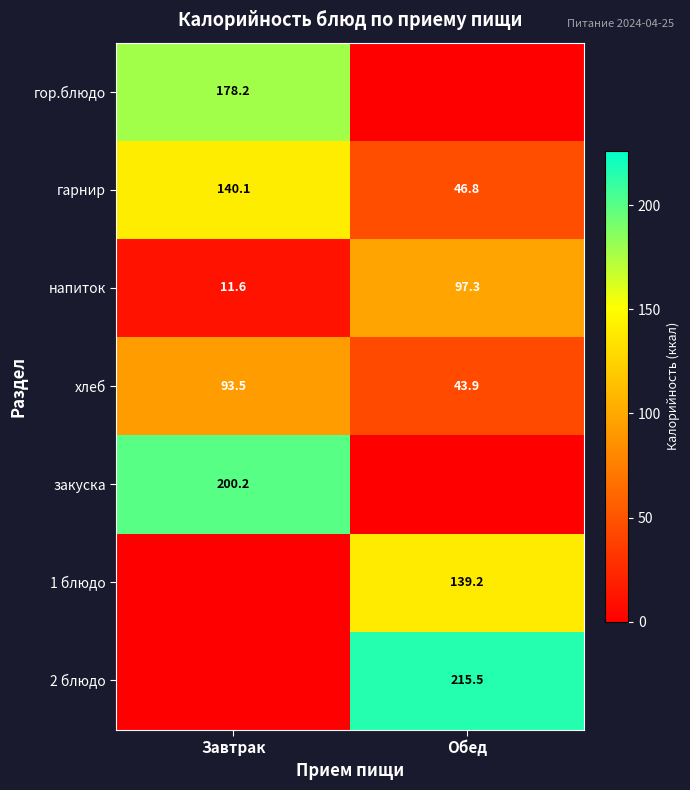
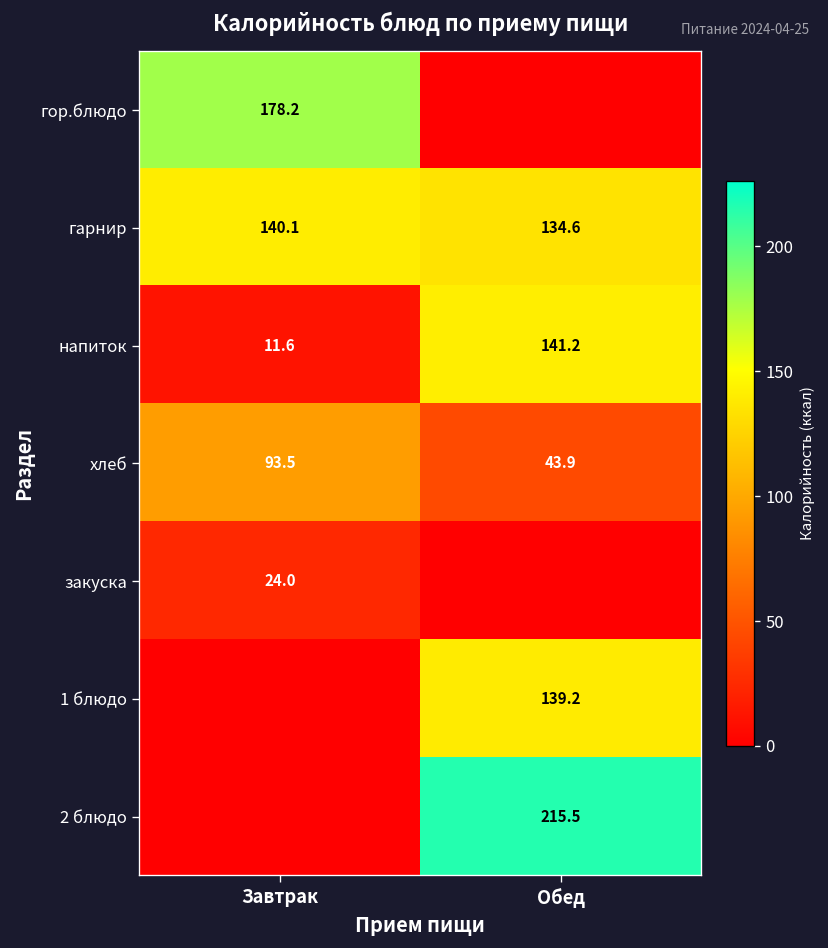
  {
    "гор.блюдо": {
      "Завтрак": 178.2
    },
    "гарнир": {
      "Завтрак": 140.1,
-     "Обед": 46.8
+     "Обед": 134.6
    },
    "напиток": {
      "Завтрак": 11.6,
-     "Обед": 97.3
+     "Обед": 141.2
    },
    "хлеб": {
      "Завтрак": 93.5,
      "Обед": 43.9
    },
    "закуска": {
-     "Завтрак": 200.2
+     "Завтрак": 24.0
    },
    "1 блюдо": {
      "Обед": 139.2
    },
    "2 блюдо": {
      "Обед": 215.5
    }
  }
